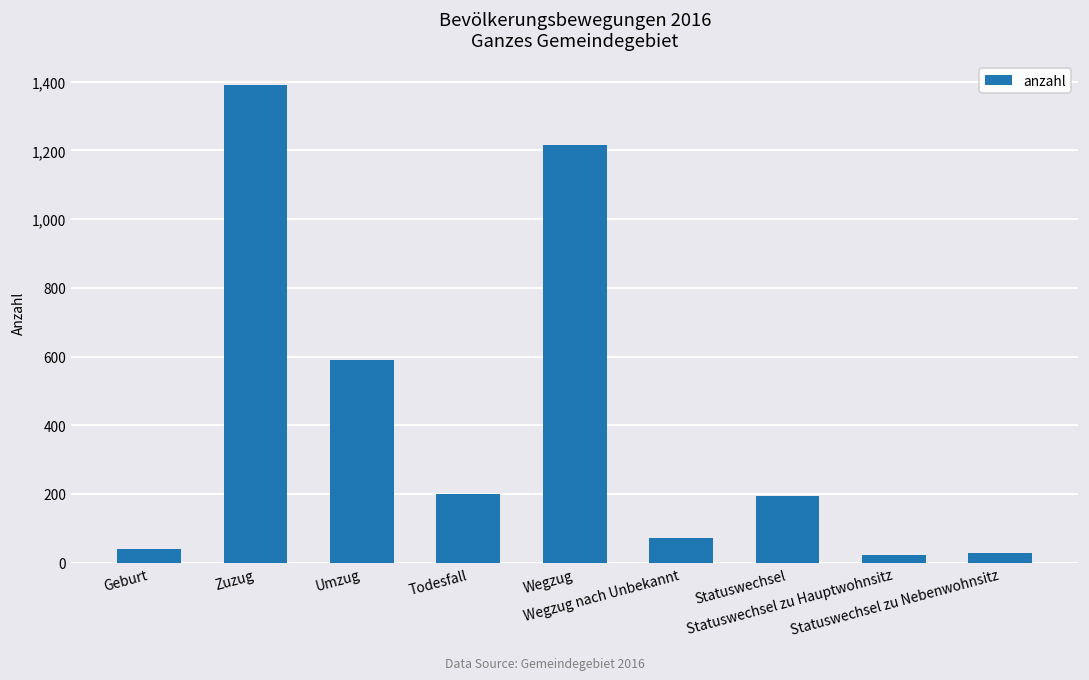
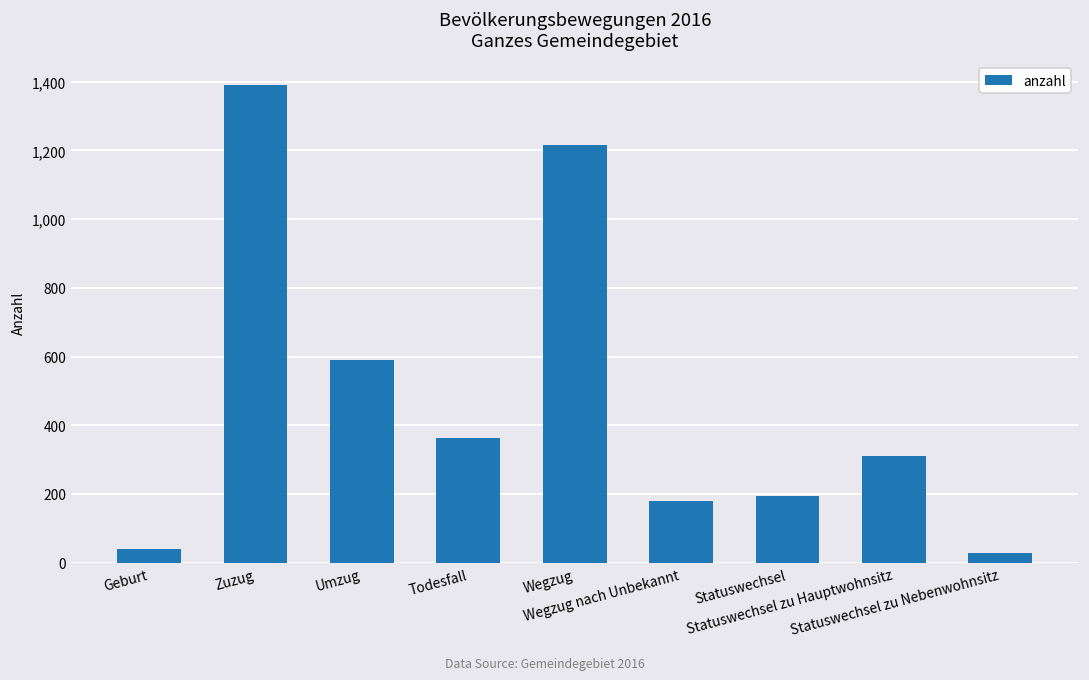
  {
    "Geburt": "40",
    "Zuzug": "1,390",
    "Umzug": "590",
-   "Todesfall": "200",
+   "Todesfall": "360",
    "Wegzug": "1,220",
-   "Wegzug nach Unbekannt": "70",
+   "Wegzug nach Unbekannt": "180",
    "Statuswechsel": "190",
-   "Statuswechsel zu Hauptwohnsitz": "20",
+   "Statuswechsel zu Hauptwohnsitz": "310",
    "Statuswechsel zu Nebenwohnsitz": "30"
  }
